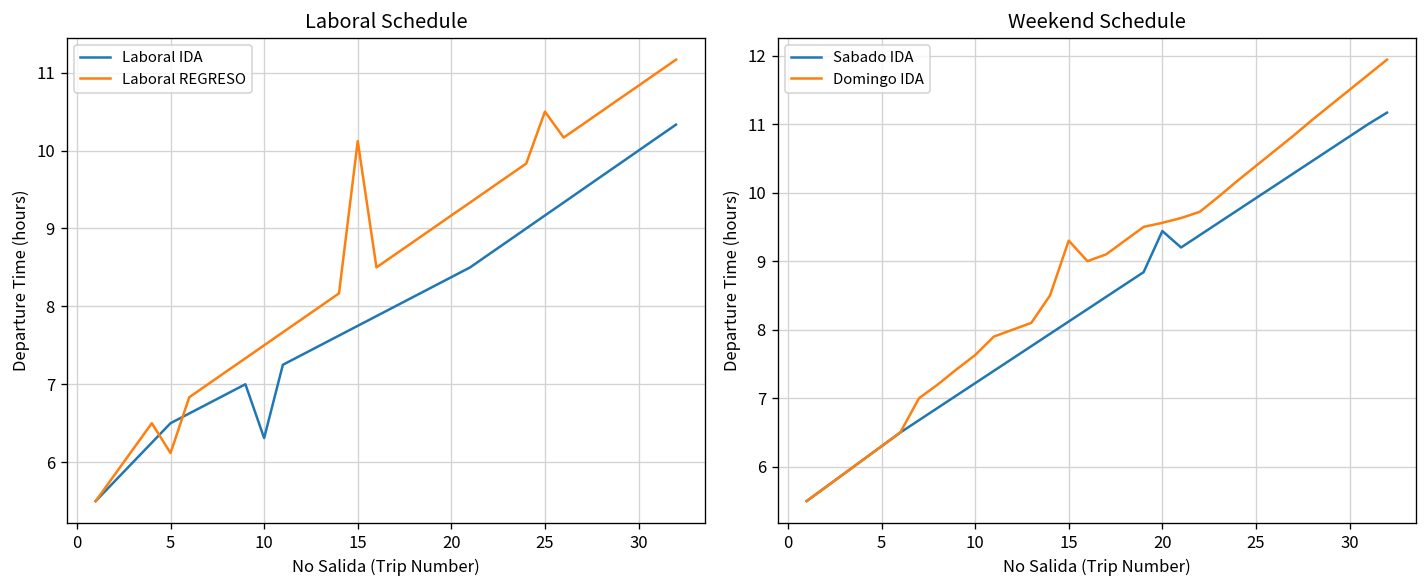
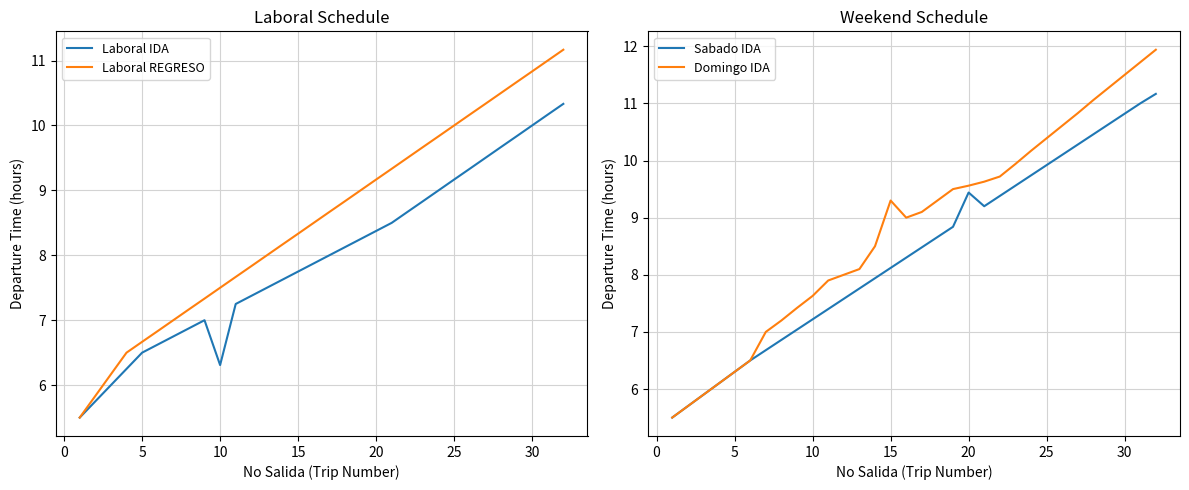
  {
    "Laboral Schedule": {
      "Laboral IDA": {
        "5": 6.5,
        "10": 6.3,
        "15": 7.8,
        "20": 8.4,
        "25": 9.2,
        "30": 10.0
      },
      "Laboral REGRESO": {
-       "5": 6.1,
+       "5": 6.7,
        "10": 7.5,
-       "15": 10.1,
+       "15": 8.3,
        "20": 9.2,
-       "25": 10.5,
+       "25": 10.0,
        "30": 10.8
      }
    },
    "Weekend Schedule": {
      "Sabado IDA": {
        "10": 7.2,
        "15": 8.1,
        "20": 9.4,
        "25": 9.9,
        "30": 10.8
      },
      "Domingo IDA": {
        "10": 7.6,
        "15": 9.3,
        "20": 9.6,
        "25": 10.4,
        "30": 11.5
      }
    }
  }
